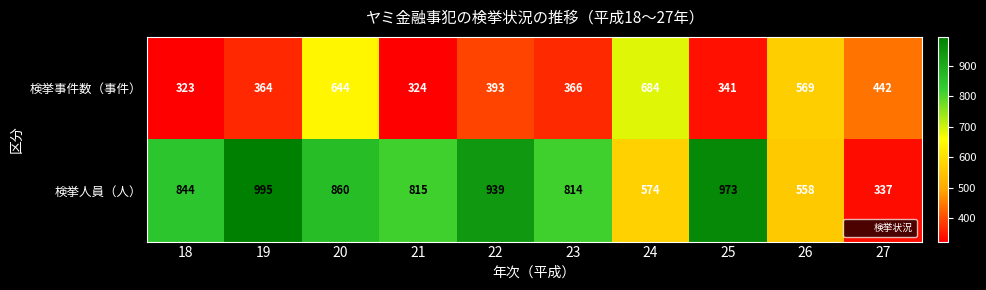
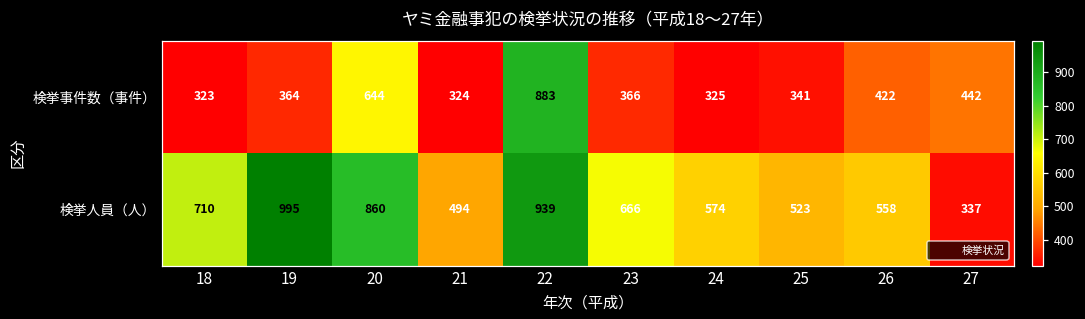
  {
    "検挙事件数（事件）": {
      "18": 323,
      "19": 364,
      "20": 644,
      "21": 324,
-     "22": 393,
+     "22": 883,
      "23": 366,
-     "24": 684,
+     "24": 325,
      "25": 341,
-     "26": 569,
+     "26": 422,
      "27": 442
    },
    "検挙人員（人）": {
-     "18": 844,
+     "18": 710,
      "19": 995,
      "20": 860,
-     "21": 815,
+     "21": 494,
      "22": 939,
-     "23": 814,
+     "23": 666,
      "24": 574,
-     "25": 973,
+     "25": 523,
      "26": 558,
      "27": 337
    }
  }
